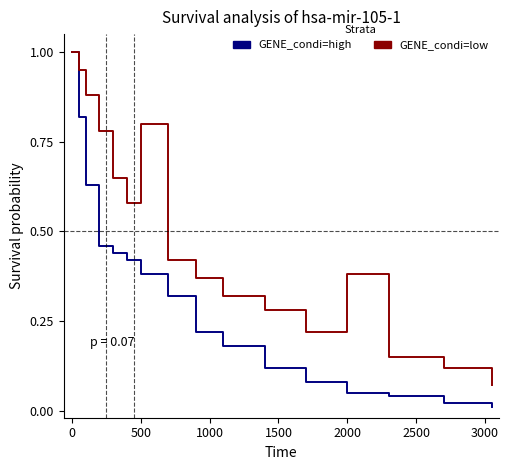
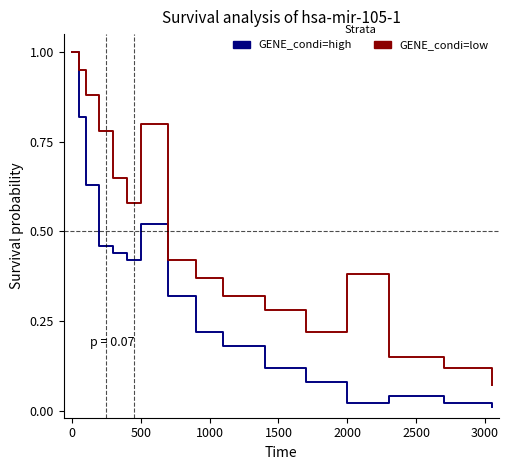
  {
    "GENE_condi=high": {
-     "500": 0.38,
-     "2000": 0.05
+     "500": 0.52,
+     "2000": 0.02
    },
    "GENE_condi=low": {
      "500": 0.80,
      "2000": 0.38
    }
  }
